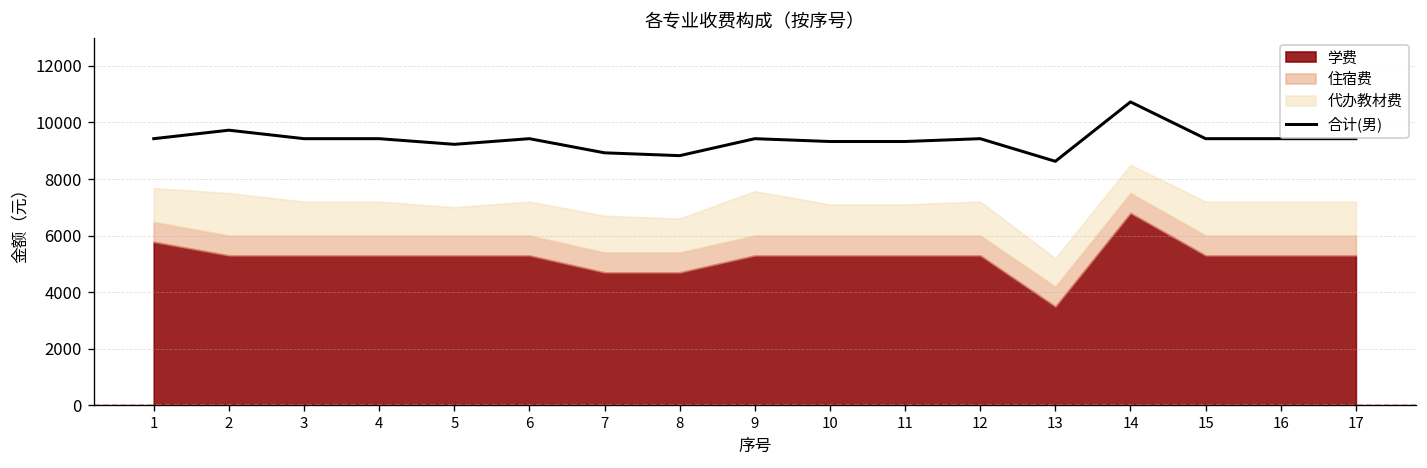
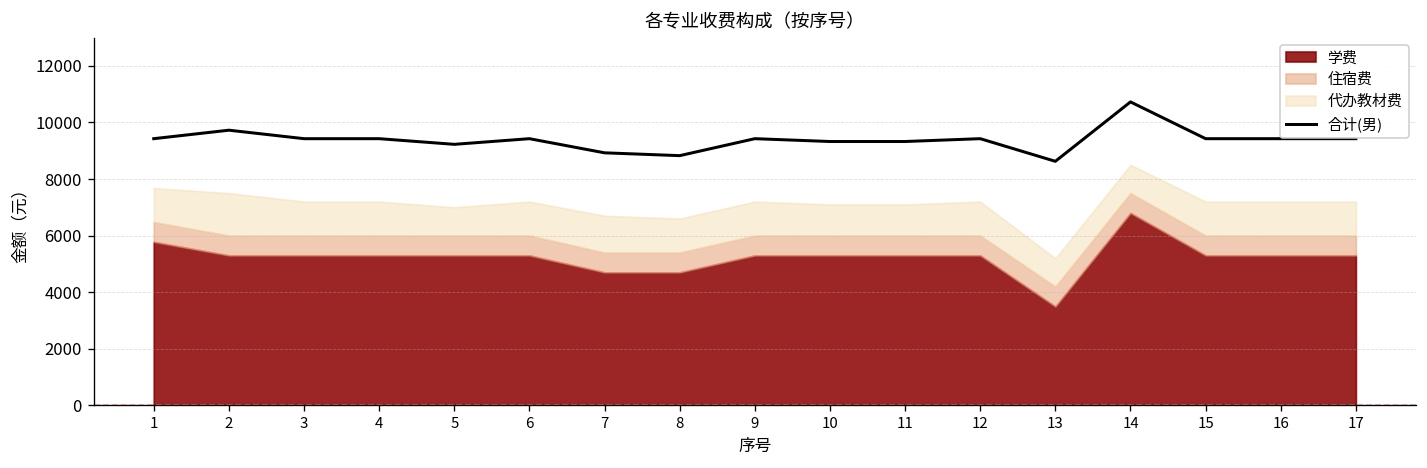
  {
    "合计(男)": {
      "1": 9400,
      "2": 9700,
      "3": 9400,
      "4": 9400,
      "5": 9200,
      "6": 9400,
      "7": 8900,
      "8": 8800,
      "9": 9400,
      "10": 9300,
      "11": 9300,
      "12": 9400,
      "13": 8600,
      "14": 10700,
      "15": 9400
    },
    "学费": {
      "1": 5800,
      "2": 5300,
      "3": 5300,
      "4": 5300,
      "5": 5300,
      "6": 5300,
      "7": 4700,
      "8": 4700,
      "9": 5300,
      "10": 5300,
      "11": 5300,
      "12": 5300,
      "13": 3500,
      "14": 6800,
      "15": 5300,
      "16": 5300,
      "17": 5300
    },
    "住宿费": {
      "1": 700,
      "2": 700,
      "3": 700,
      "4": 700,
      "5": 700,
      "6": 700,
      "7": 700,
      "8": 700,
      "9": 700,
      "10": 700,
      "11": 700,
      "12": 700,
      "13": 700,
      "14": 700,
      "15": 700,
      "16": 700,
      "17": 700
    },
    "代办教材费": {
      "1": 1200,
      "2": 1500,
      "3": 1200,
      "4": 1200,
      "5": 1000,
      "6": 1200,
      "7": 1300,
      "8": 1200,
-     "9": 1600,
+     "9": 1200,
      "10": 1100,
      "11": 1100,
      "12": 1200,
      "13": 1000,
      "14": 1000,
      "15": 1200,
      "16": 1200,
      "17": 1200
    }
  }
